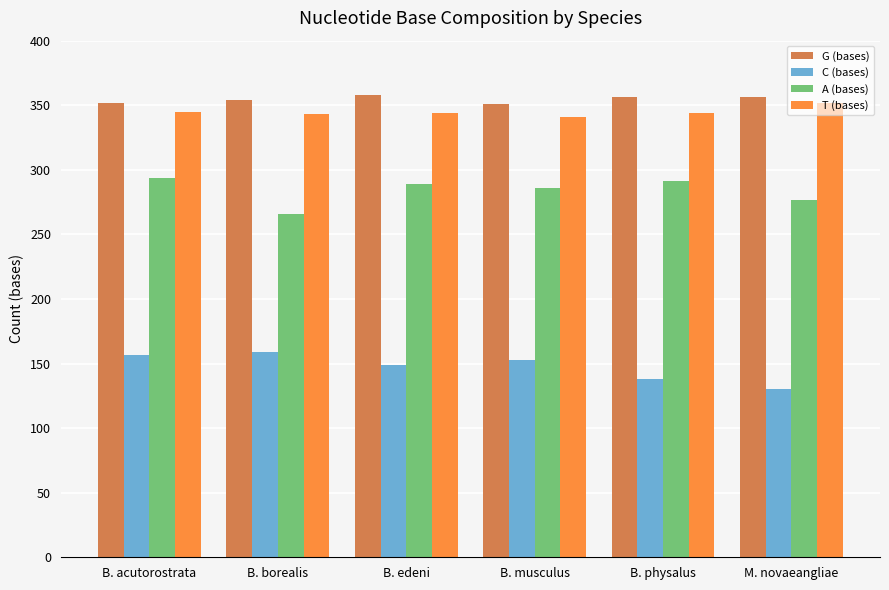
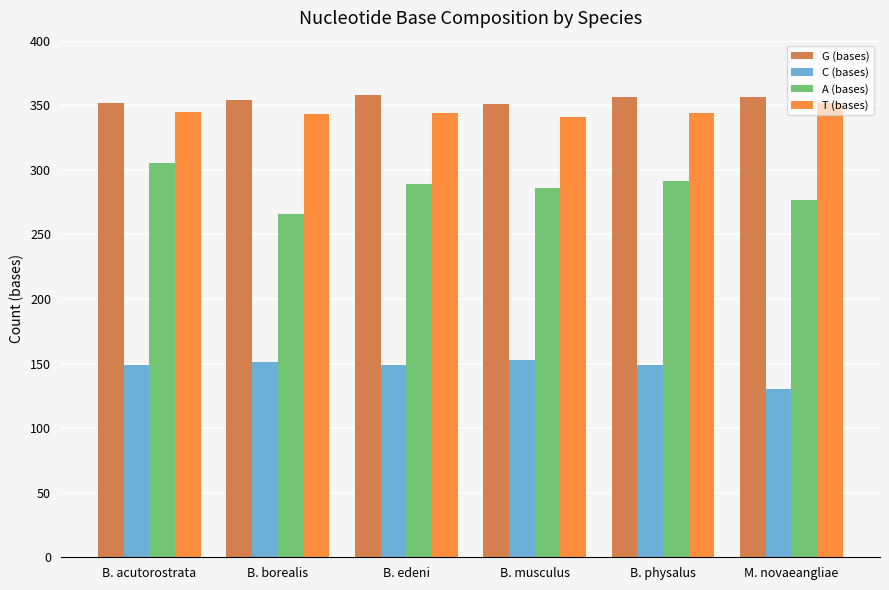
  {
    "C (bases)": {
-     "B. acutorostrata": 157,
-     "B. borealis": 159,
+     "B. acutorostrata": 149,
+     "B. borealis": 151,
      "B. edeni": 149,
      "B. musculus": 153,
-     "B. physalus": 138,
+     "B. physalus": 149,
      "M. novaeangliae": 130
    },
    "A (bases)": {
-     "B. acutorostrata": 294,
+     "B. acutorostrata": 305,
      "B. borealis": 266,
      "B. edeni": 289,
      "B. musculus": 286,
      "B. physalus": 291,
      "M. novaeangliae": 277
    }
  }
